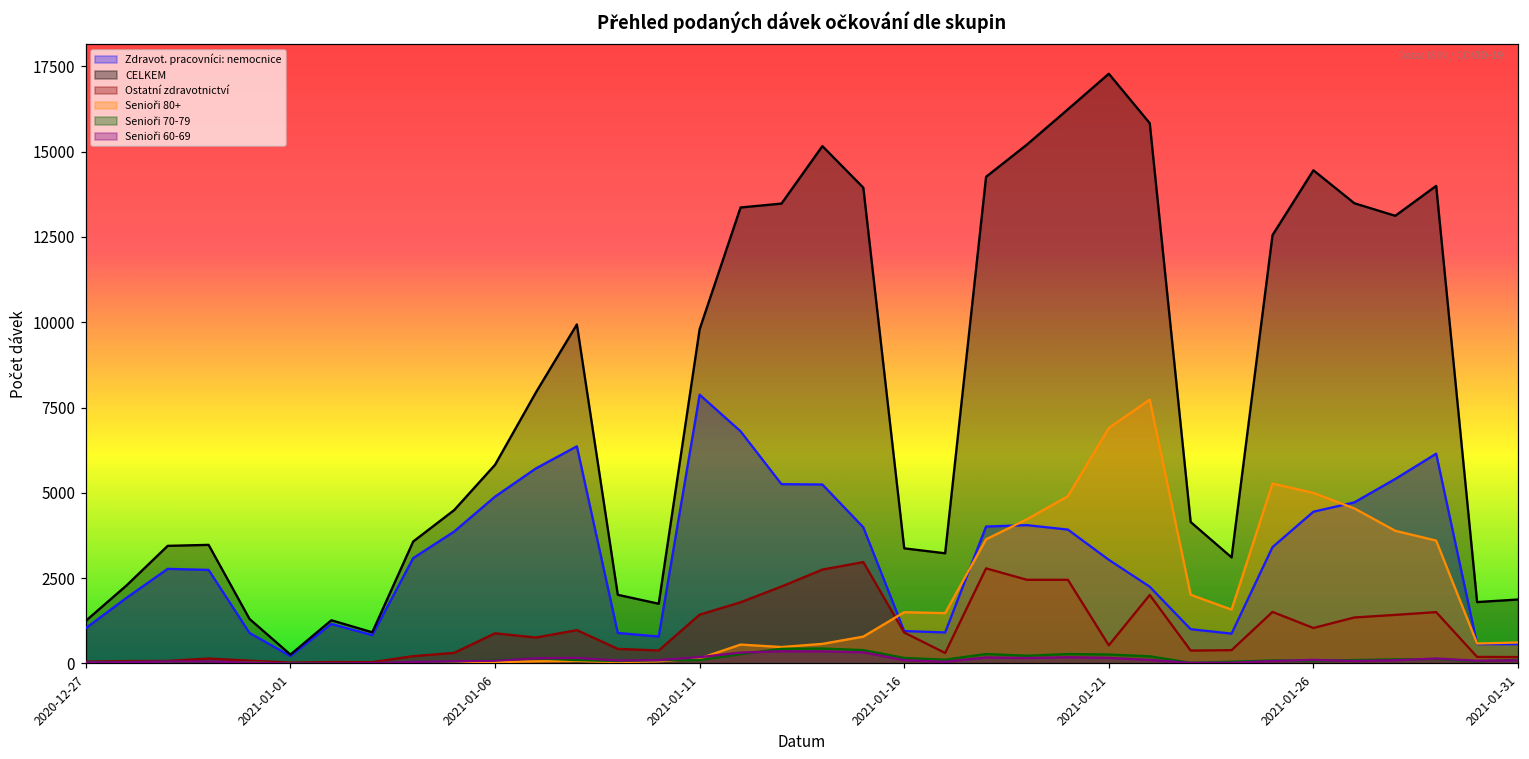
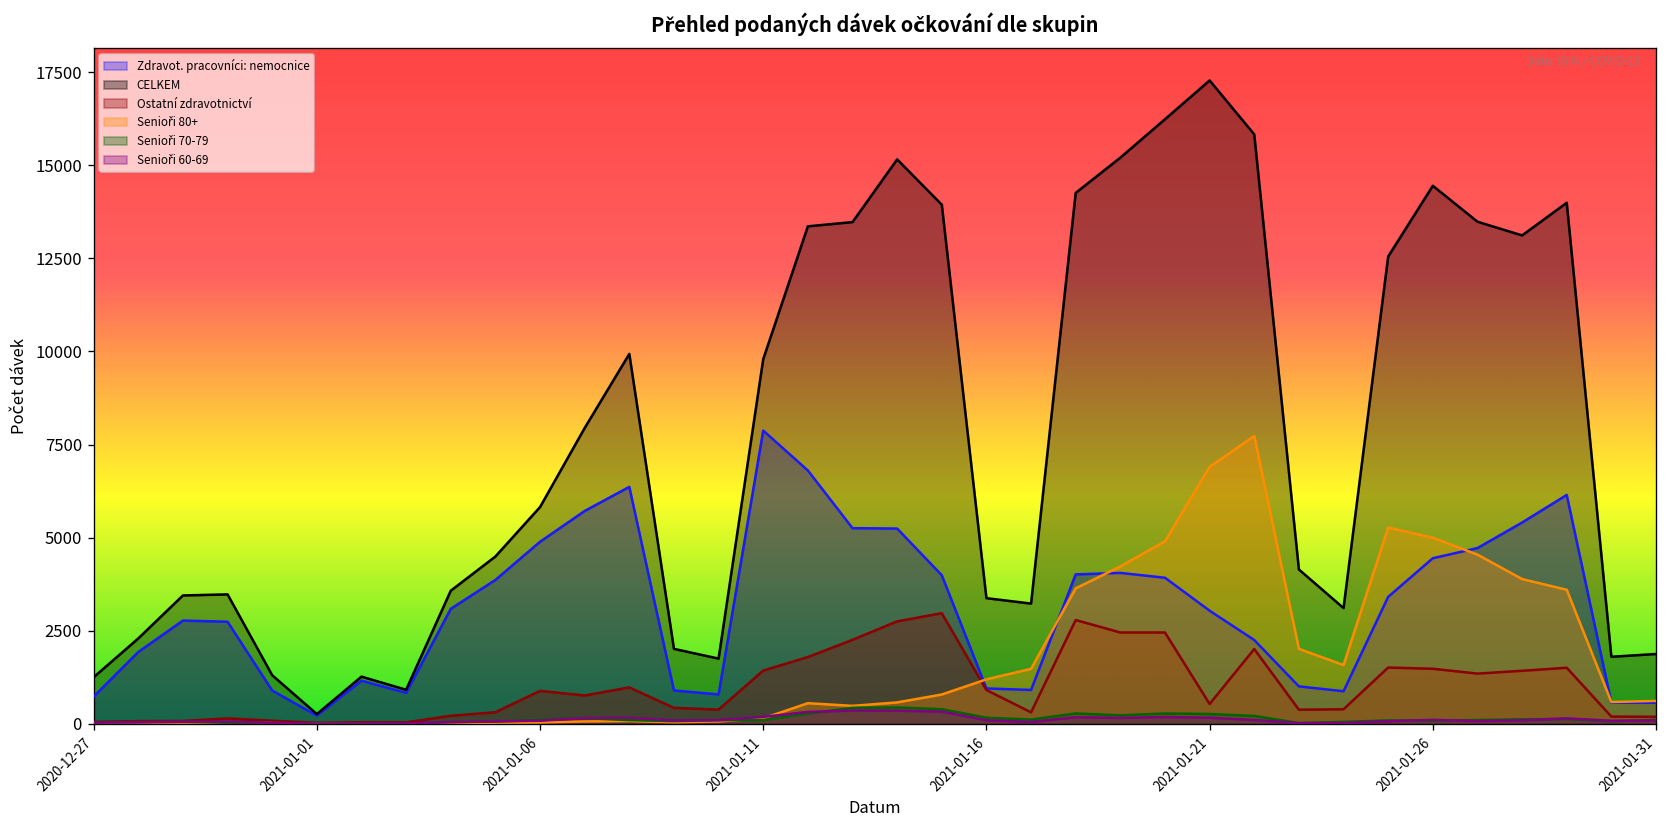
  {
    "Zdravot. pracovníci: nemocnice": {
-     "2020-12-27": 1000,
+     "2020-12-27": 700,
      "2021-01-06": 4900,
      "2021-01-11": 7900,
      "2021-01-21": 3000,
      "2021-01-26": 4400
    },
    "Ostatní zdravotnictví": {
      "2021-01-06": 900,
      "2021-01-11": 1400,
      "2021-01-21": 500,
-     "2021-01-26": 1000,
+     "2021-01-26": 1500,
      "2021-01-31": 200
    },
    "Senioři 80+": {
-     "2021-01-16": 1500,
+     "2021-01-16": 1200,
      "2021-01-21": 6900,
      "2021-01-26": 5000
    },
    "Senioři 60-69": {
      "2021-01-21": 200
    }
  }
